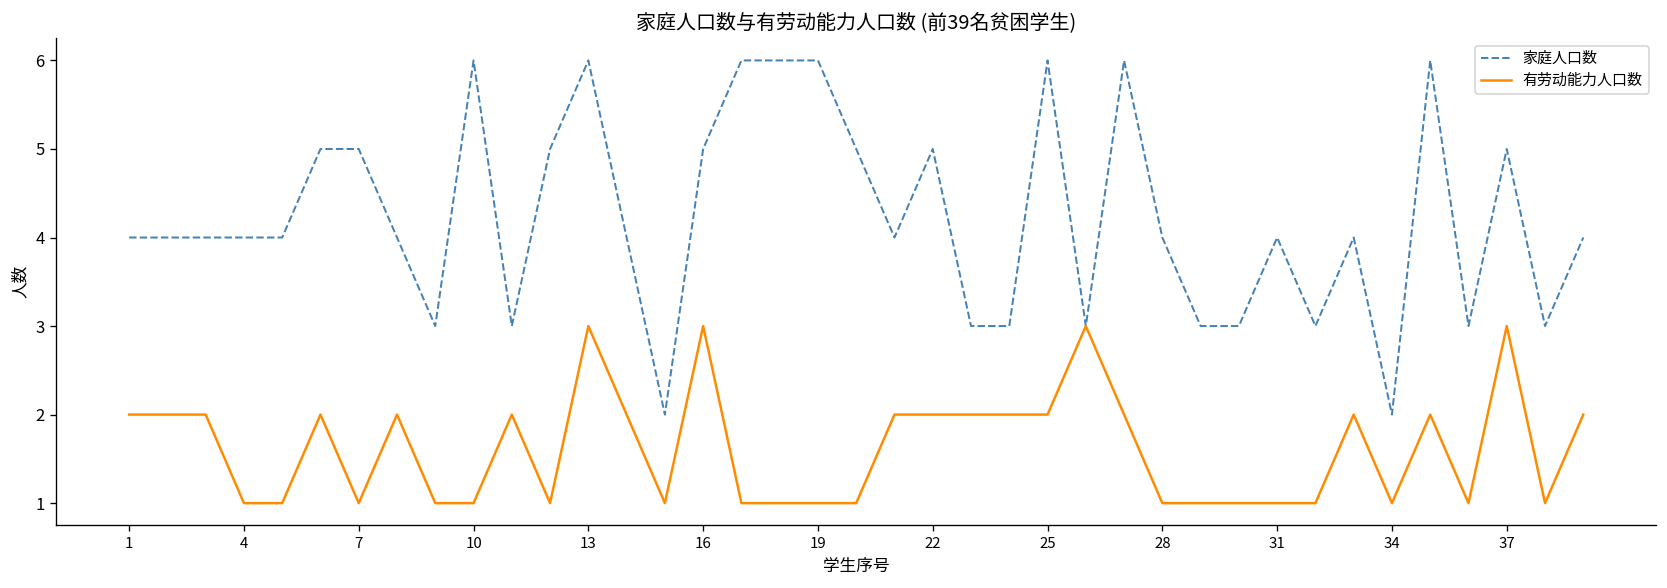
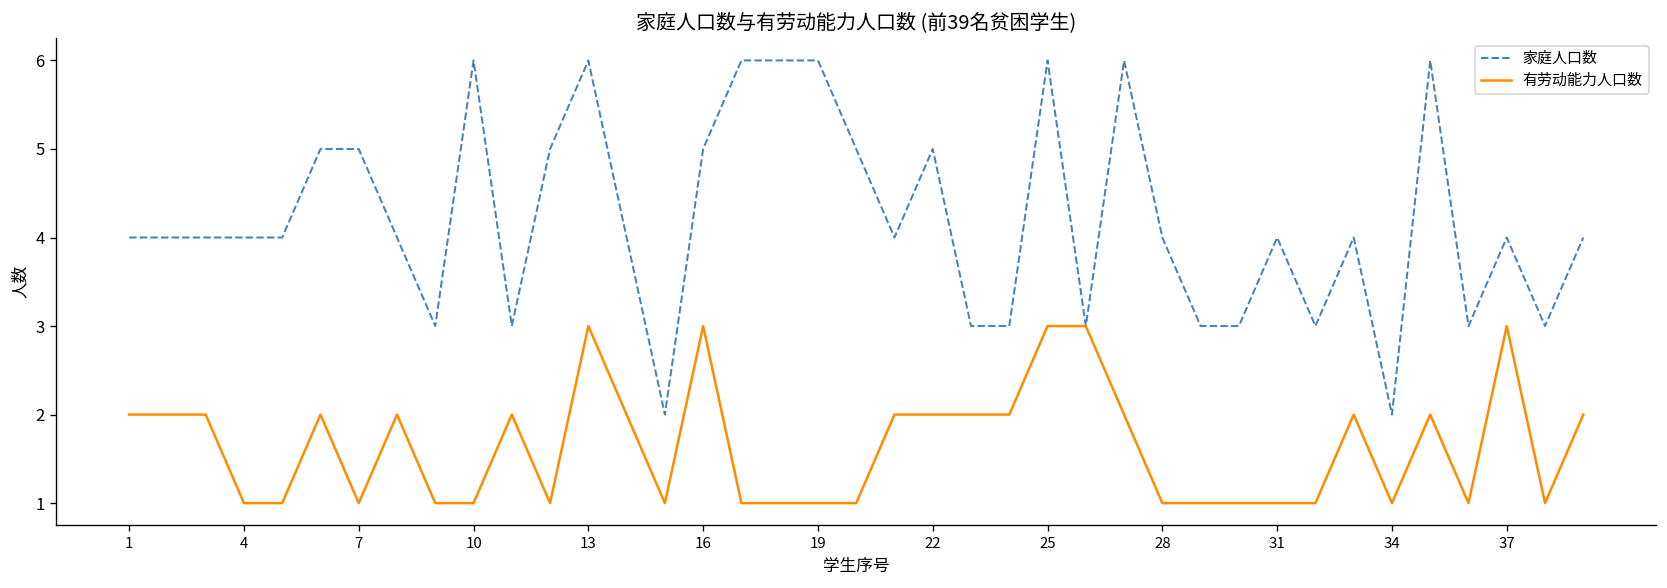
  {
    "家庭人口数": {
      "1": 4,
      "4": 4,
      "7": 5,
      "10": 6,
      "13": 6,
      "16": 5,
      "19": 6,
      "22": 5,
      "25": 6,
      "28": 4,
      "31": 4,
      "34": 2,
-     "37": 5
+     "37": 4
    },
    "有劳动能力人口数": {
      "1": 2,
      "4": 1,
      "7": 1,
      "10": 1,
      "13": 3,
      "16": 3,
      "19": 1,
      "22": 2,
-     "25": 2,
+     "25": 3,
      "28": 1,
      "31": 1,
      "34": 1,
      "37": 3
    }
  }
